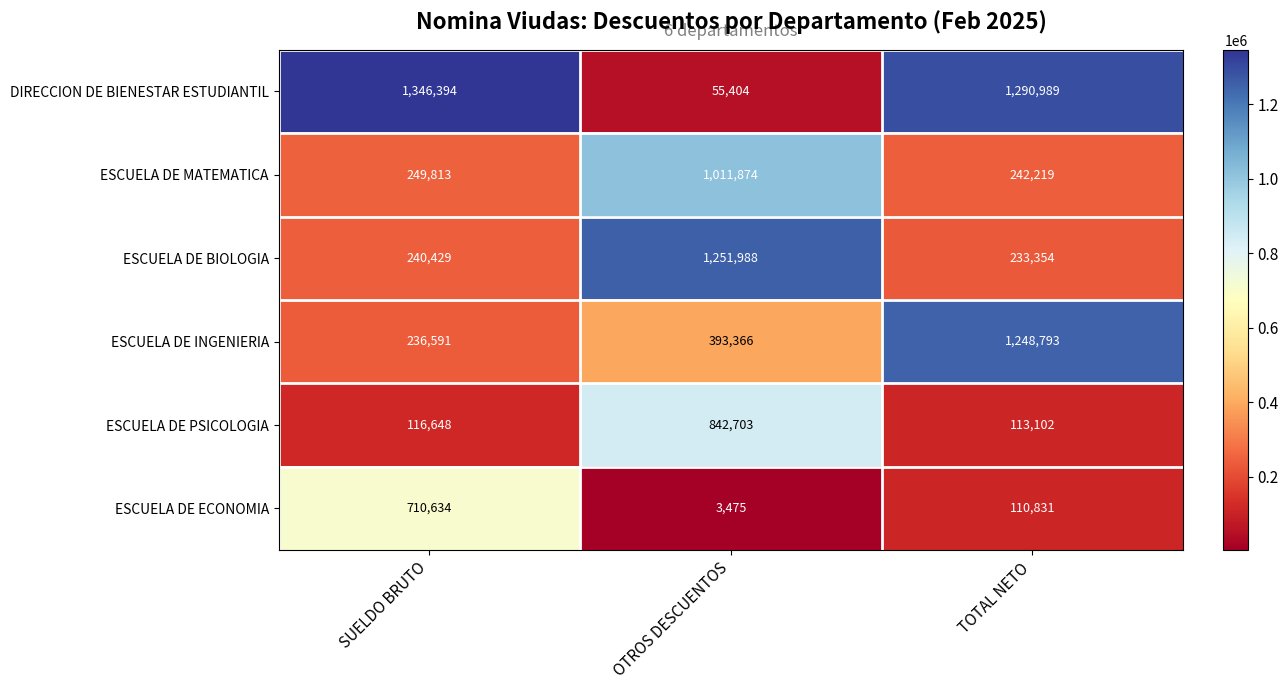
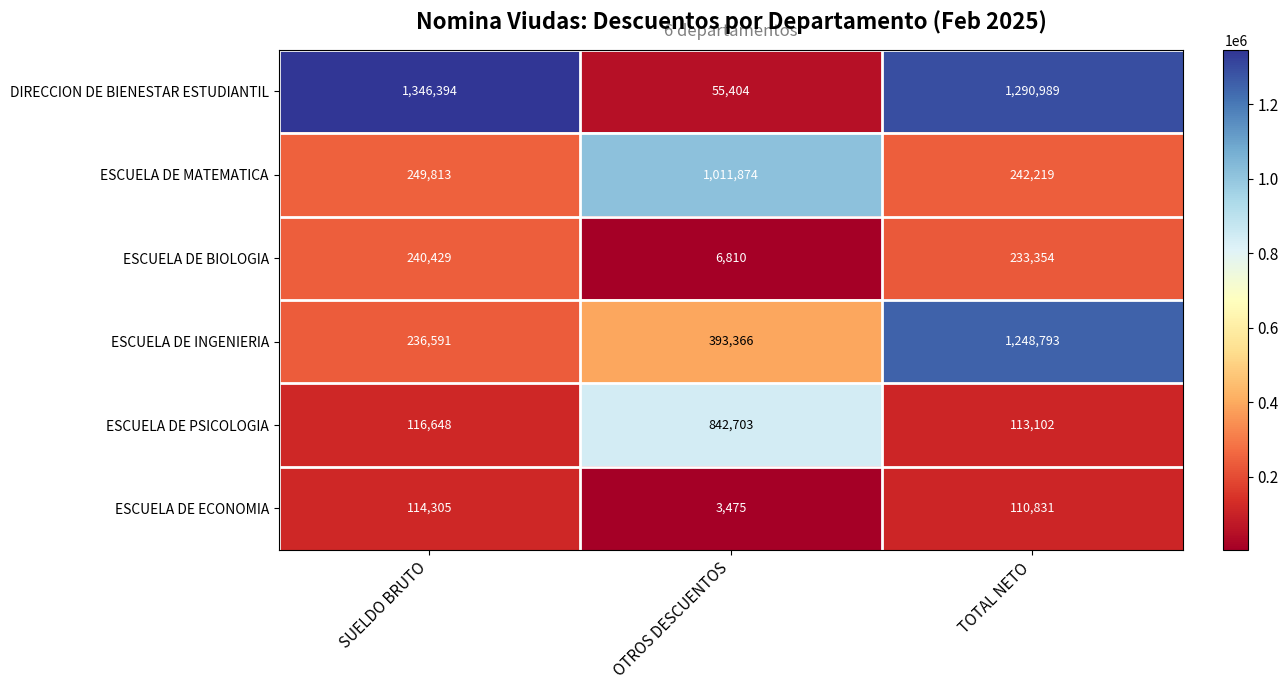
  {
    "DIRECCION DE BIENESTAR ESTUDIANTIL": {
      "SUELDO BRUTO": "1,346,394",
      "OTROS DESCUENTOS": "55,404",
      "TOTAL NETO": "1,290,989"
    },
    "ESCUELA DE MATEMATICA": {
      "SUELDO BRUTO": "249,813",
      "OTROS DESCUENTOS": "1,011,874",
      "TOTAL NETO": "242,219"
    },
    "ESCUELA DE BIOLOGIA": {
      "SUELDO BRUTO": "240,429",
-     "OTROS DESCUENTOS": "1,251,988",
+     "OTROS DESCUENTOS": "6,810",
      "TOTAL NETO": "233,354"
    },
    "ESCUELA DE INGENIERIA": {
      "SUELDO BRUTO": "236,591",
      "OTROS DESCUENTOS": "393,366",
      "TOTAL NETO": "1,248,793"
    },
    "ESCUELA DE PSICOLOGIA": {
      "SUELDO BRUTO": "116,648",
      "OTROS DESCUENTOS": "842,703",
      "TOTAL NETO": "113,102"
    },
    "ESCUELA DE ECONOMIA": {
-     "SUELDO BRUTO": "710,634",
+     "SUELDO BRUTO": "114,305",
      "OTROS DESCUENTOS": "3,475",
      "TOTAL NETO": "110,831"
    }
  }
